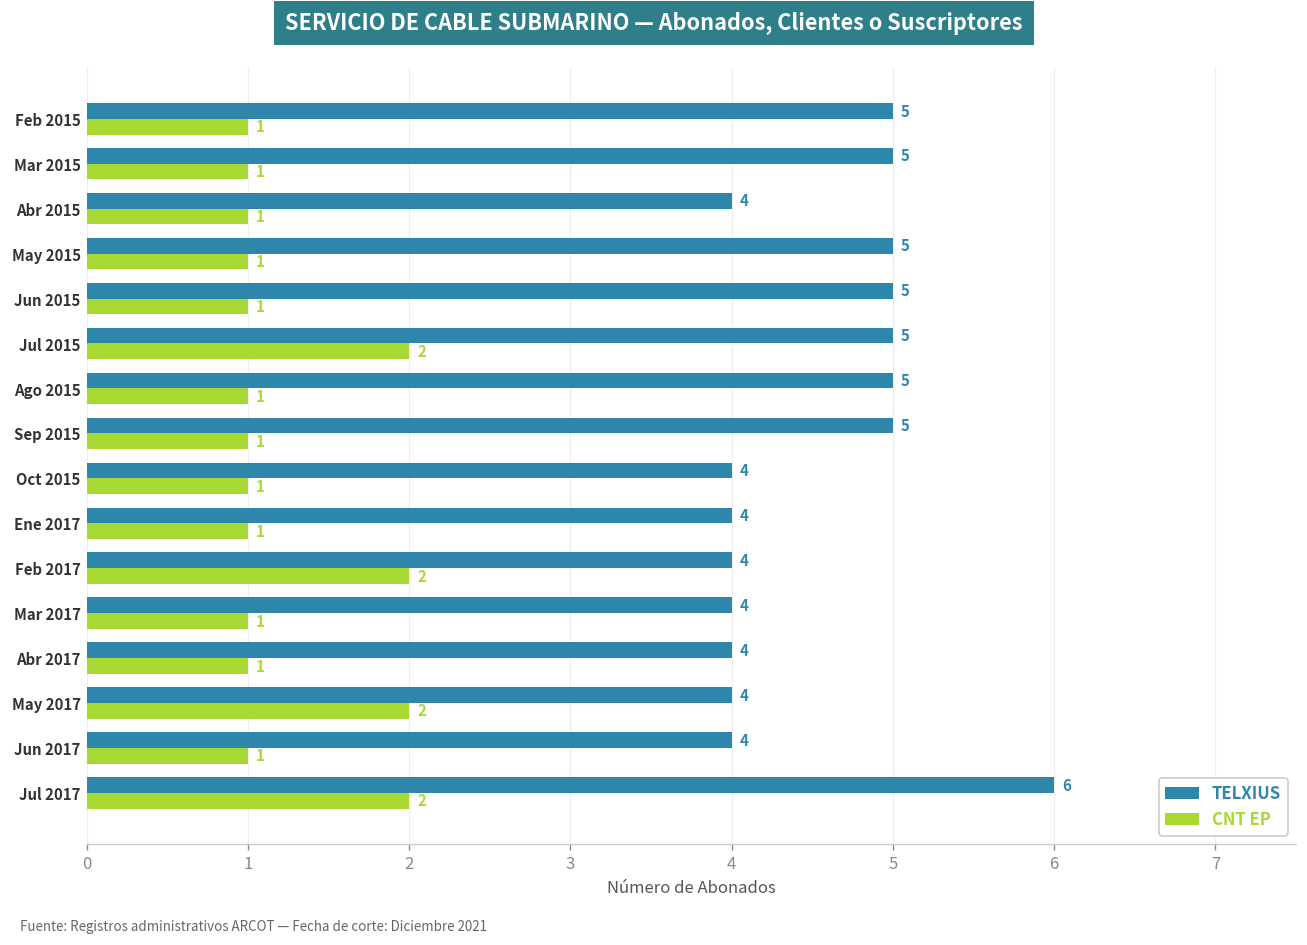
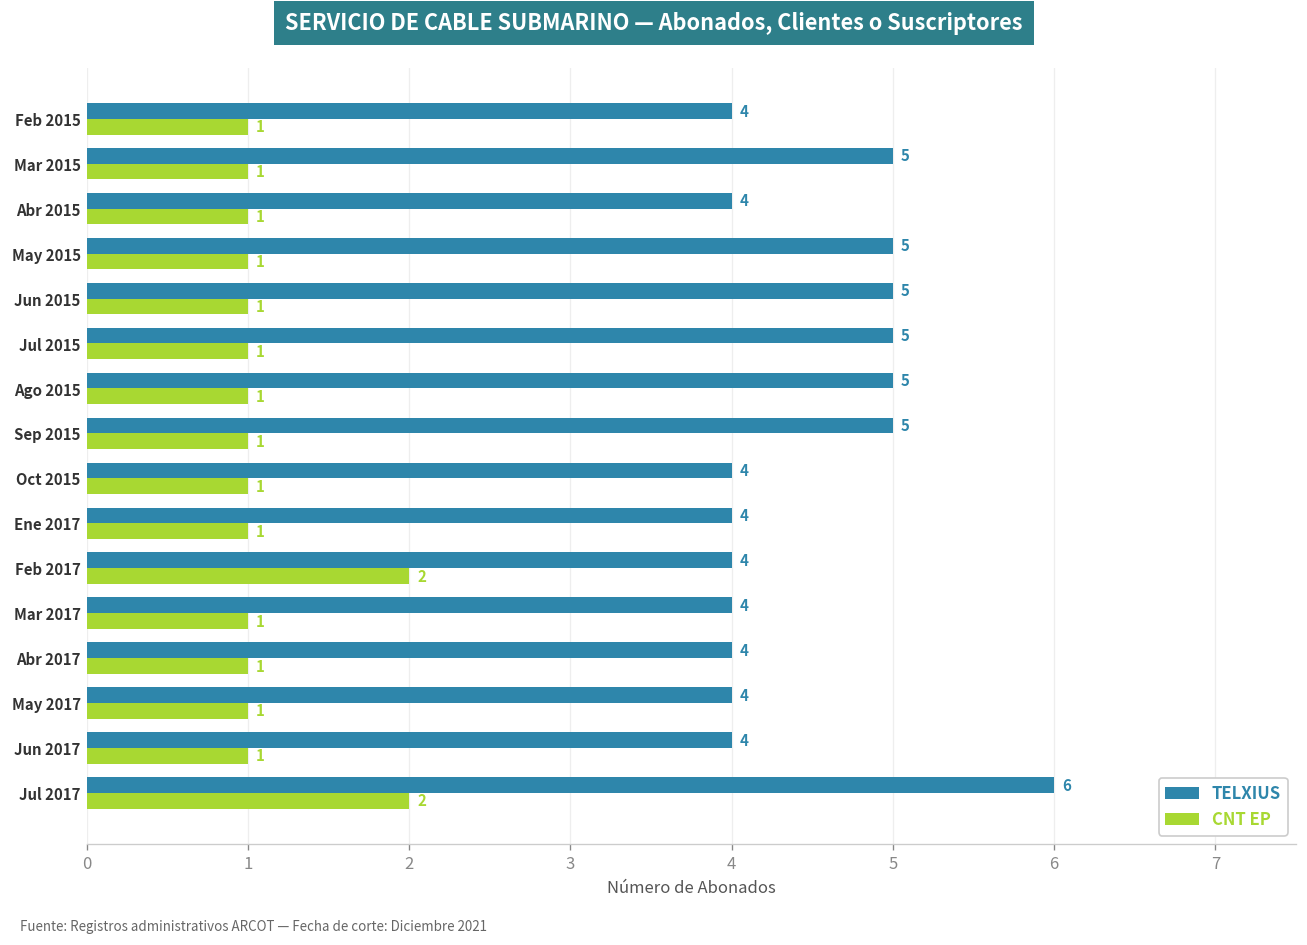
  {
    "TELXIUS": {
-     "Feb 2015": 5,
+     "Feb 2015": 4,
      "Mar 2015": 5,
      "Abr 2015": 4,
      "May 2015": 5,
      "Jun 2015": 5,
      "Jul 2015": 5,
      "Ago 2015": 5,
      "Sep 2015": 5,
      "Oct 2015": 4,
      "Ene 2017": 4,
      "Feb 2017": 4,
      "Mar 2017": 4,
      "Abr 2017": 4,
      "May 2017": 4,
      "Jun 2017": 4,
      "Jul 2017": 6
    },
    "CNT EP": {
      "Feb 2015": 1,
      "Mar 2015": 1,
      "Abr 2015": 1,
      "May 2015": 1,
      "Jun 2015": 1,
-     "Jul 2015": 2,
+     "Jul 2015": 1,
      "Ago 2015": 1,
      "Sep 2015": 1,
      "Oct 2015": 1,
      "Ene 2017": 1,
      "Feb 2017": 2,
      "Mar 2017": 1,
      "Abr 2017": 1,
-     "May 2017": 2,
+     "May 2017": 1,
      "Jun 2017": 1,
      "Jul 2017": 2
    }
  }
